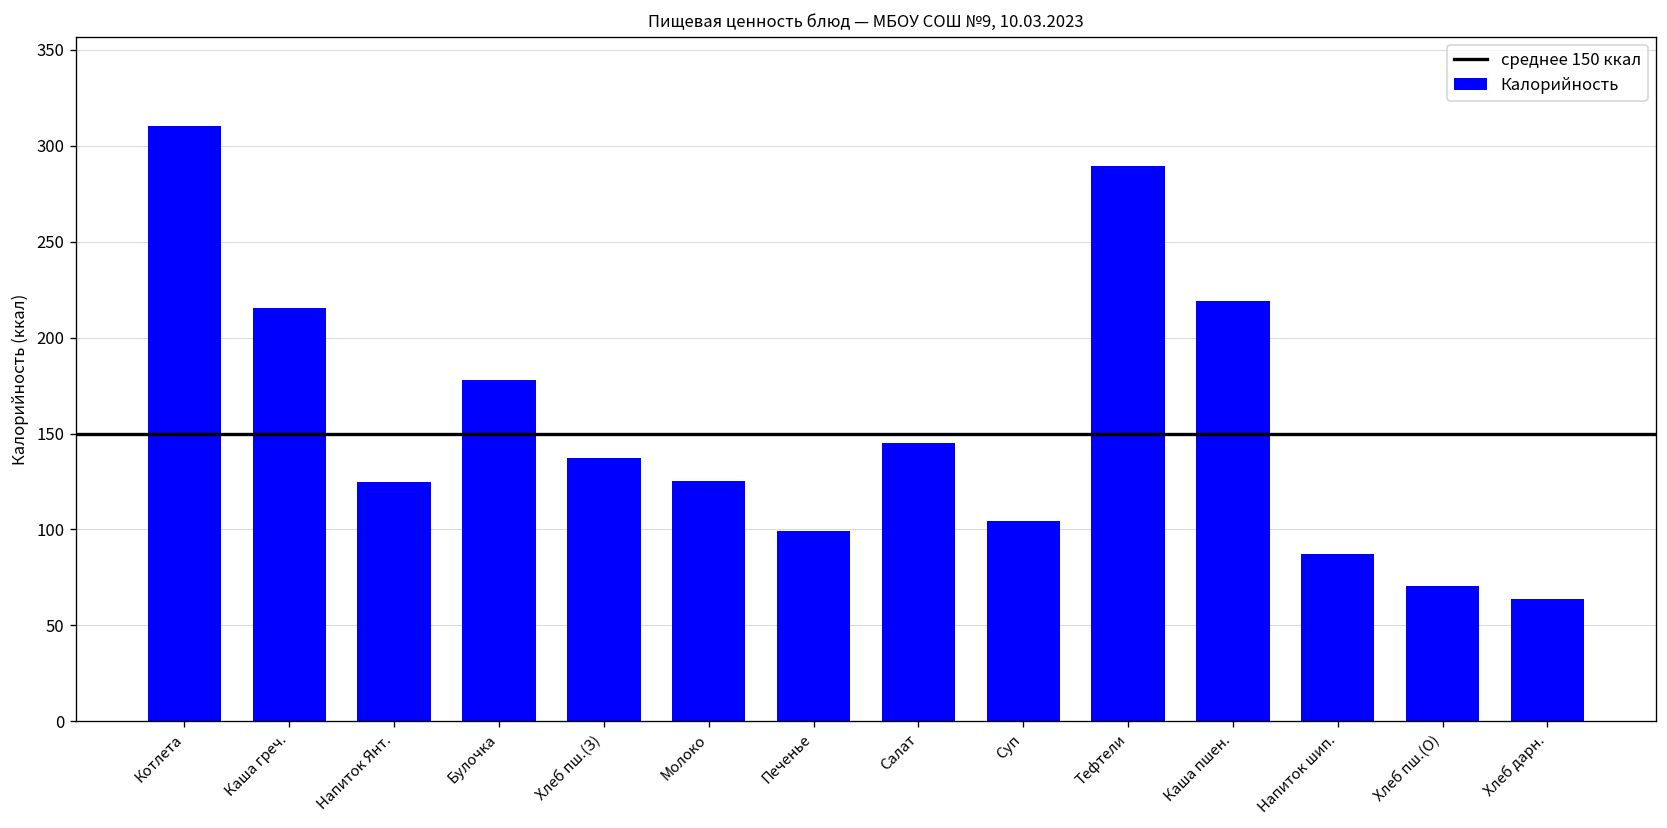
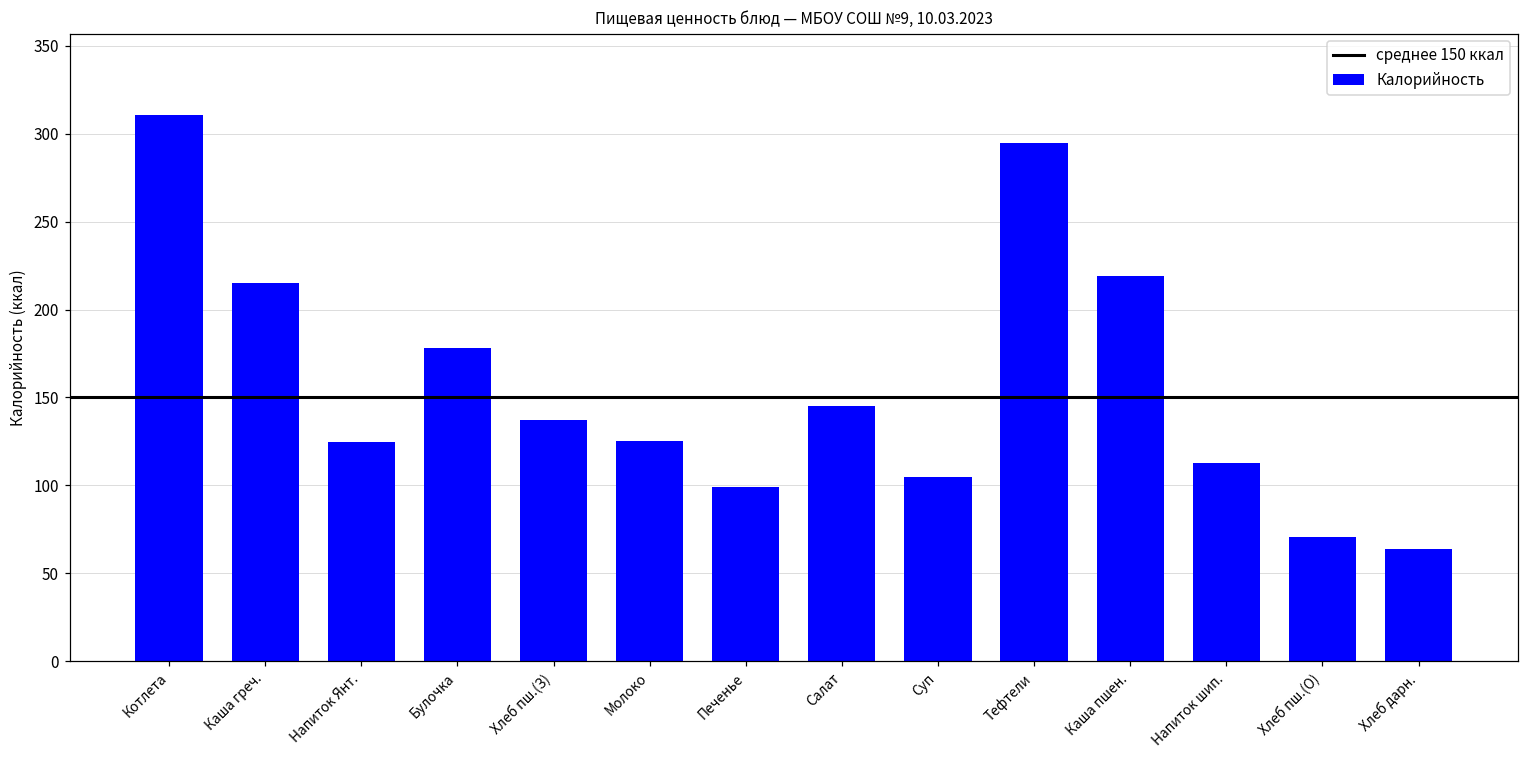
  {
    "Котлета": 310,
    "Каша греч.": 215,
    "Напиток Янт.": 125,
    "Булочка": 178,
    "Хлеб пш.(З)": 137,
    "Молоко": 125,
    "Печенье": 99,
    "Салат": 145,
    "Суп": 105,
-   "Тефтели": 290,
+   "Тефтели": 295,
    "Каша пшен.": 219,
-   "Напиток шип.": 87,
+   "Напиток шип.": 113,
    "Хлеб пш.(О)": 70,
    "Хлеб дарн.": 64
  }
